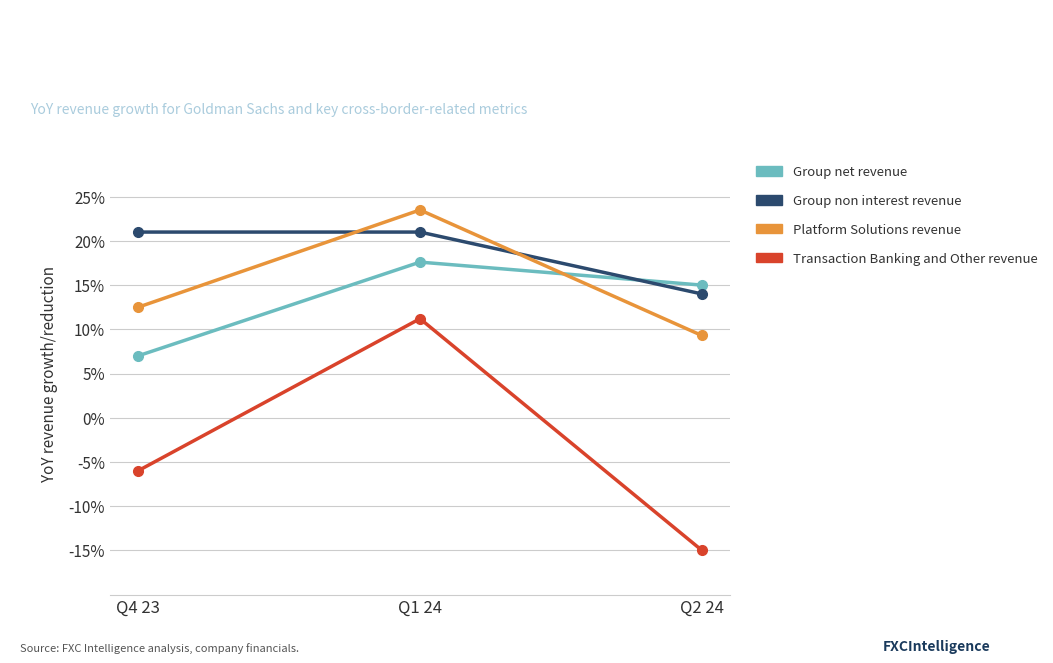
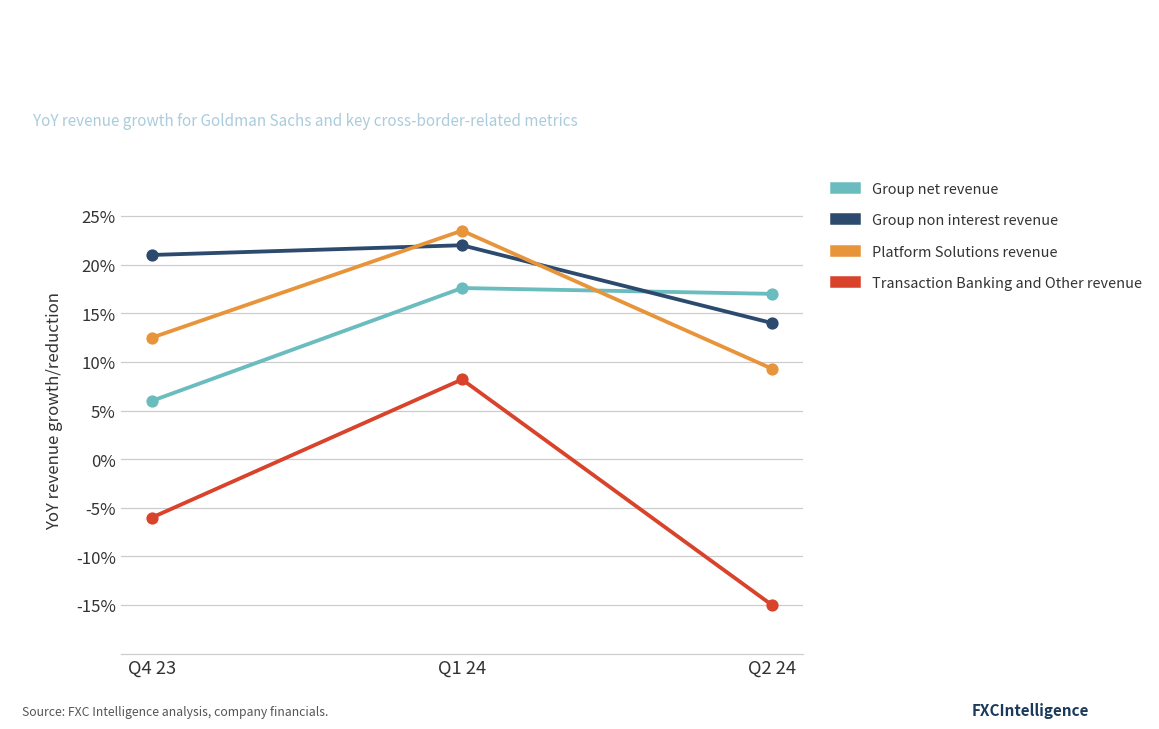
  {
    "Group net revenue": {
-     "Q4 23": "7%",
+     "Q4 23": "6%",
      "Q1 24": "18%",
-     "Q2 24": "15%"
+     "Q2 24": "17%"
    },
    "Group non interest revenue": {
      "Q4 23": "21%",
-     "Q1 24": "21%",
+     "Q1 24": "22%",
      "Q2 24": "14%"
    },
    "Platform Solutions revenue": {
      "Q4 23": "13%",
      "Q1 24": "24%",
      "Q2 24": "9%"
    },
    "Transaction Banking and Other revenue": {
      "Q4 23": "-6%",
-     "Q1 24": "11%",
+     "Q1 24": "8%",
      "Q2 24": "-15%"
    }
  }
